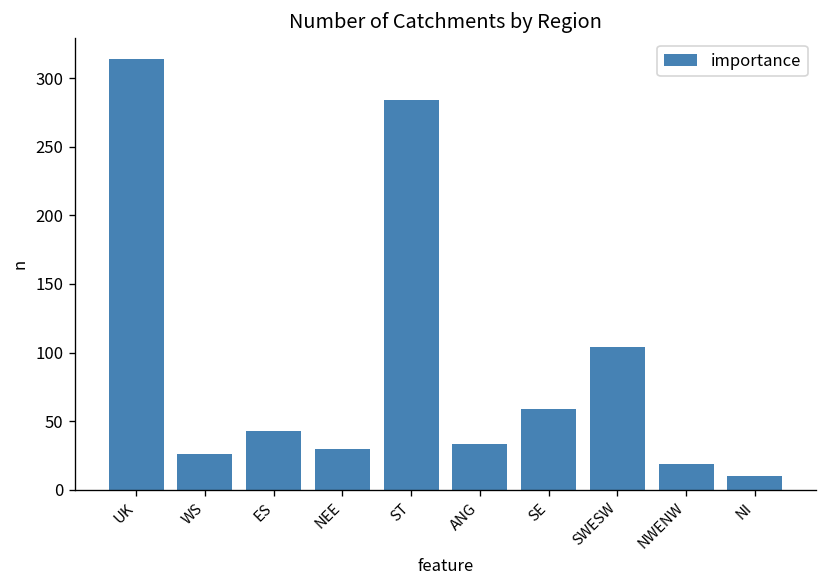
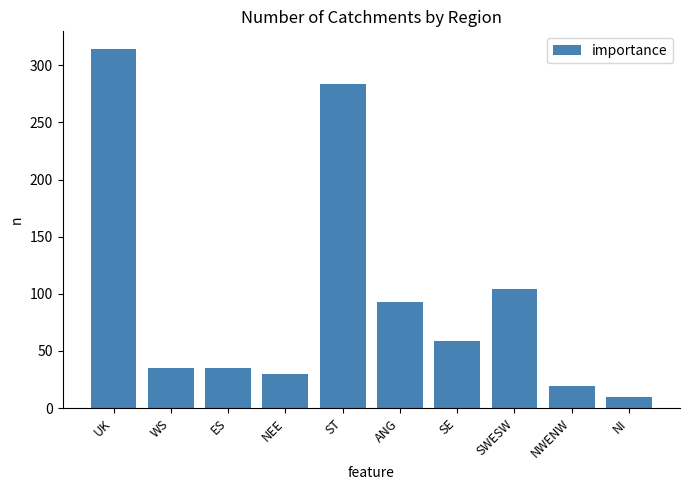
  {
    "UK": 314,
-   "WS": 26,
-   "ES": 43,
+   "WS": 35,
+   "ES": 35,
    "NEE": 30,
    "ST": 284,
-   "ANG": 33,
+   "ANG": 93,
    "SE": 59,
    "SWESW": 104,
    "NWENW": 19,
    "NI": 10
  }
